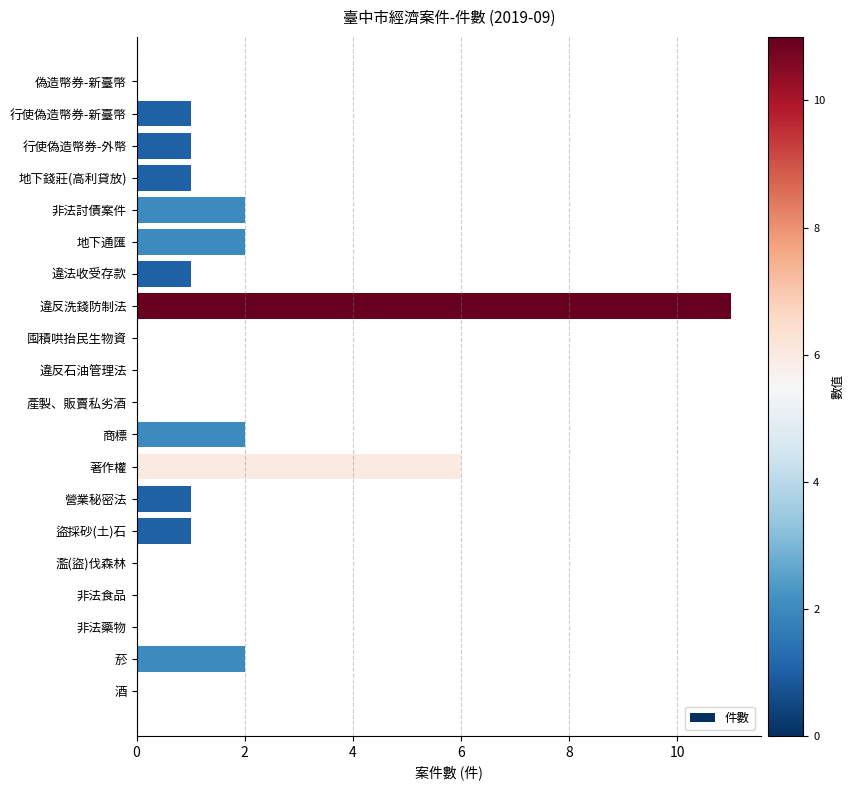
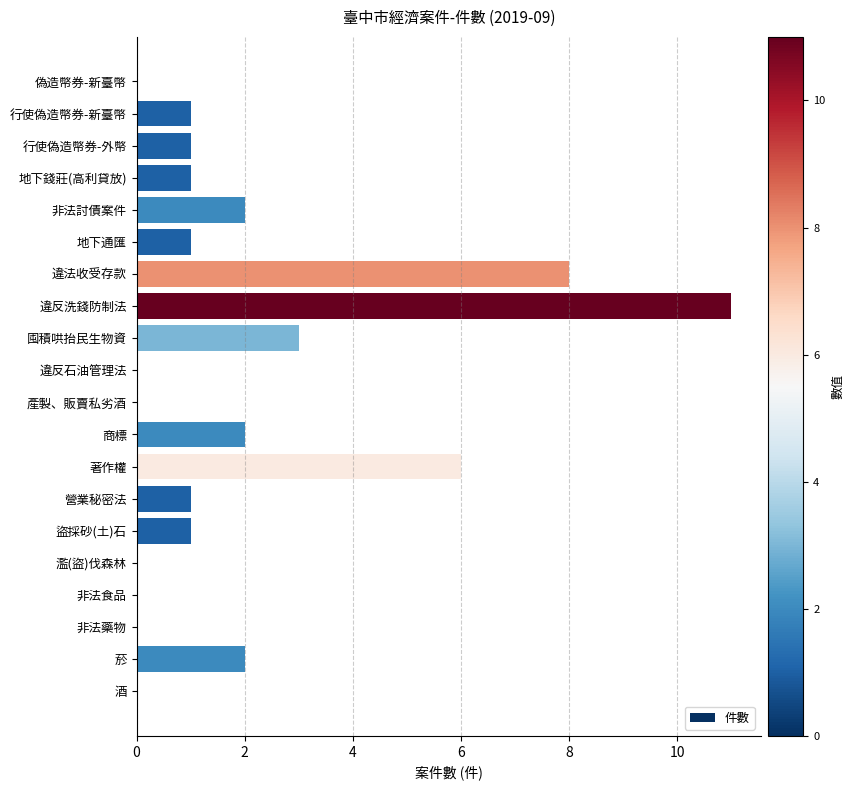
  {
    "偽造幣券-新臺幣": 0,
    "行使偽造幣券-新臺幣": 1,
    "行使偽造幣券-外幣": 1,
    "地下錢莊(高利貸放)": 1,
    "非法討債案件": 2,
-   "地下通匯": 2,
-   "違法收受存款": 1,
+   "地下通匯": 1,
+   "違法收受存款": 8,
    "違反洗錢防制法": 11,
-   "囤積哄抬民生物資": 0,
+   "囤積哄抬民生物資": 3,
    "違反石油管理法": 0,
    "產製、販賣私劣酒": 0,
    "商標": 2,
    "著作權": 6,
    "營業秘密法": 1,
    "盜採砂(土)石": 1,
    "濫(盜)伐森林": 0,
    "非法食品": 0,
    "非法藥物": 0,
    "菸": 2,
    "酒": 0
  }
